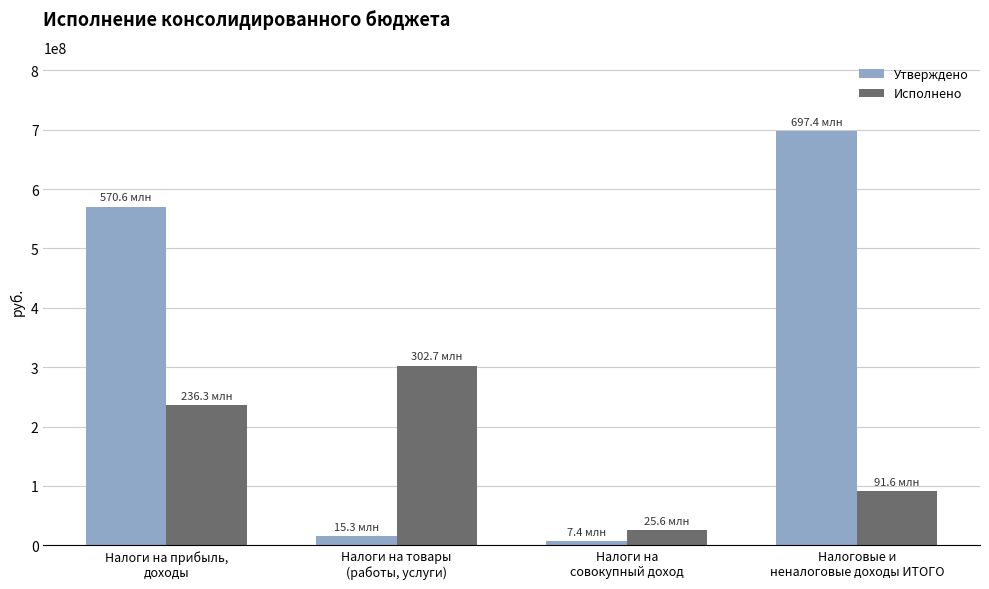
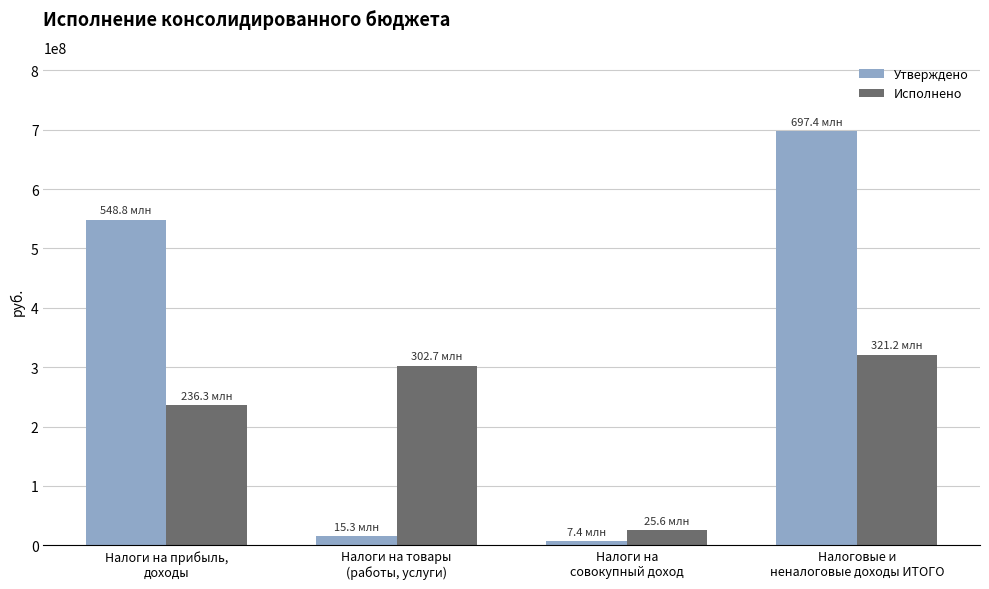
  {
    "Утверждено": {
-     "Налоги на прибыль, доходы": 570.6
+     "Налоги на прибыль, доходы": 548.8
    },
    "Исполнено": {
-     "Налоговые и неналоговые доходы ИТОГО": 91.6
+     "Налоговые и неналоговые доходы ИТОГО": 321.2
    }
  }
